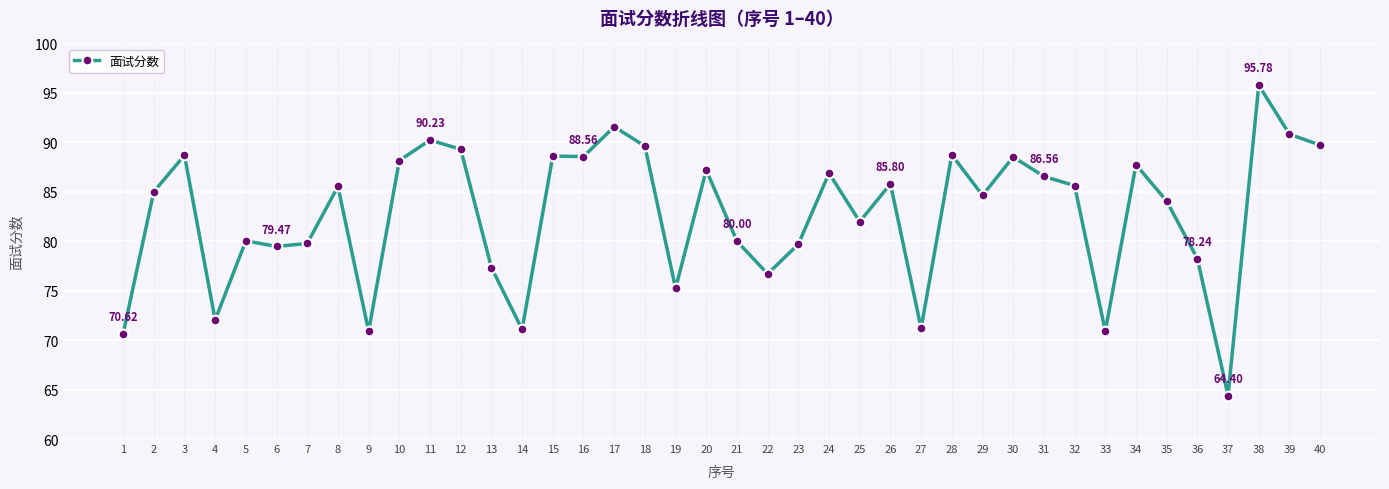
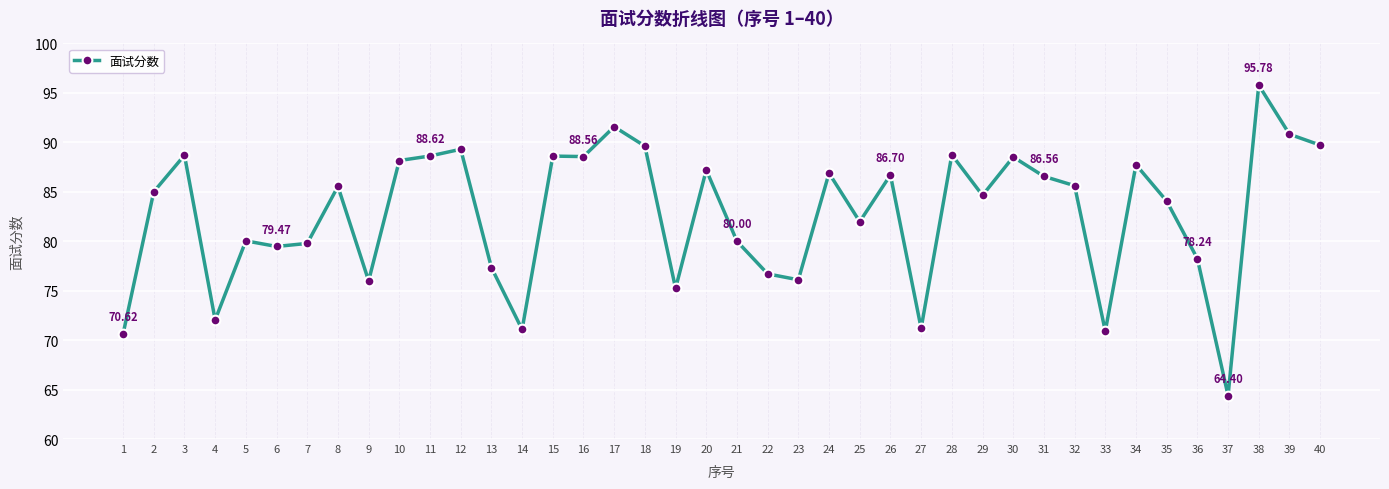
  {
    "1": 70.62,
    "6": 79.47,
-   "9": 71,
-   "11": 90.23,
+   "9": 76,
+   "11": 88.62,
    "16": 88.56,
    "21": 80.00,
-   "23": 80,
-   "26": 85.80,
+   "23": 76,
+   "26": 86.70,
    "31": 86.56,
    "36": 78.24,
    "37": 64.40,
    "38": 95.78
  }
